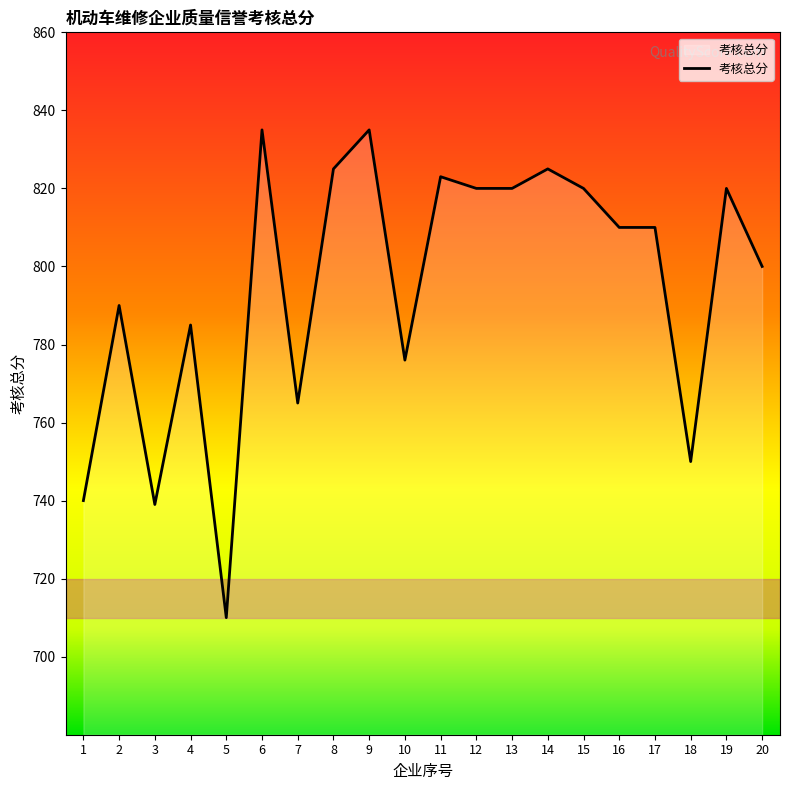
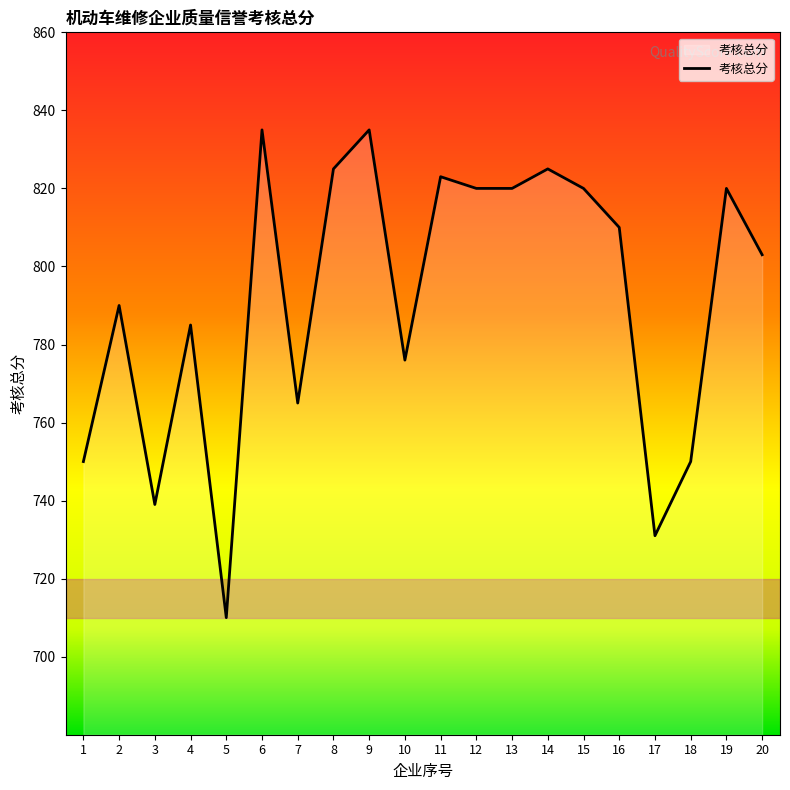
  {
-   "1": 740,
+   "1": 750,
    "2": 790,
    "3": 739,
    "4": 785,
    "6": 835,
    "7": 765,
    "8": 825,
    "9": 835,
    "10": 776,
    "11": 823,
    "12": 820,
    "13": 820,
    "14": 825,
    "15": 820,
    "16": 810,
-   "17": 810,
+   "17": 731,
    "18": 750,
    "19": 820,
-   "20": 800
+   "20": 803
  }
